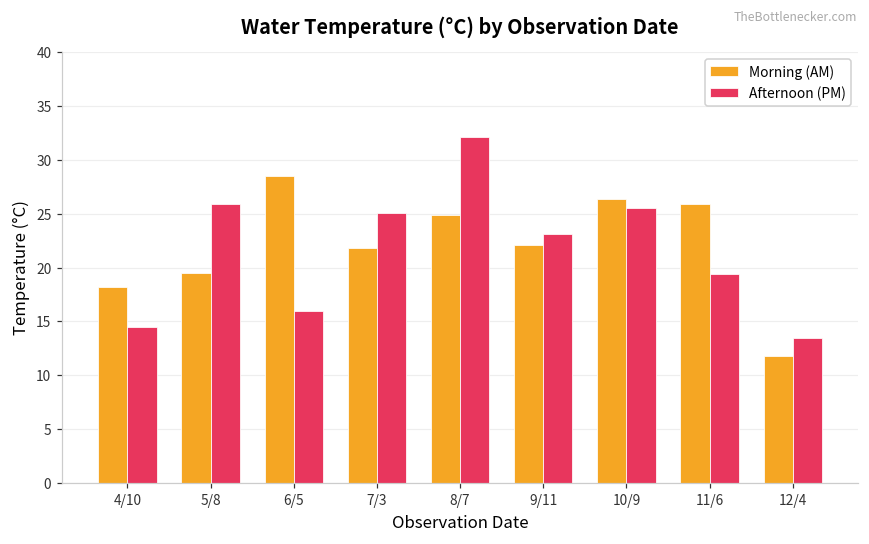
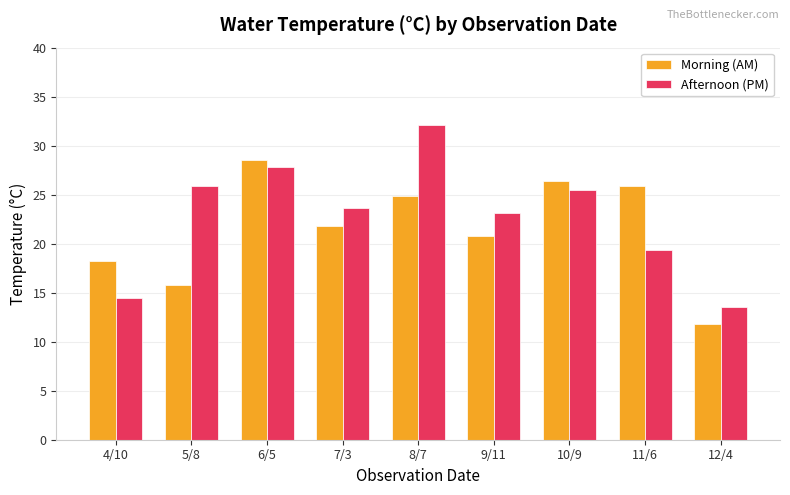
  {
    "Morning (AM)": {
      "4/10": 18,
-     "5/8": 20,
+     "5/8": 16,
      "6/5": 29,
      "7/3": 22,
      "8/7": 25,
-     "9/11": 22,
+     "9/11": 21,
      "10/9": 26,
      "11/6": 26,
      "12/4": 12
    },
    "Afternoon (PM)": {
      "4/10": 15,
      "5/8": 26,
-     "6/5": 16,
-     "7/3": 25,
+     "6/5": 28,
+     "7/3": 24,
      "8/7": 32,
      "9/11": 23,
      "10/9": 26,
      "11/6": 19,
      "12/4": 14
    }
  }
